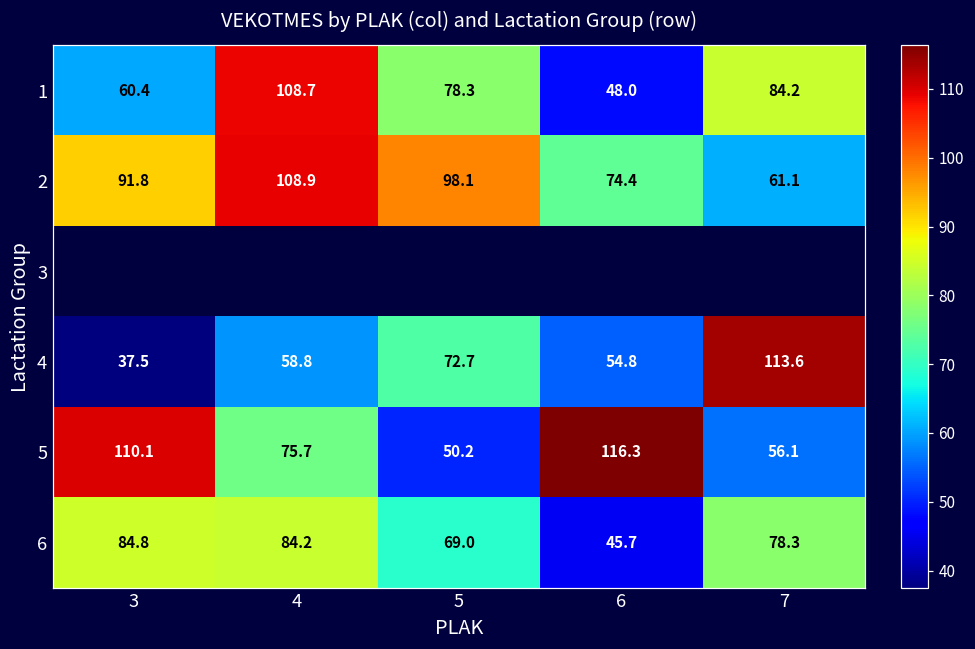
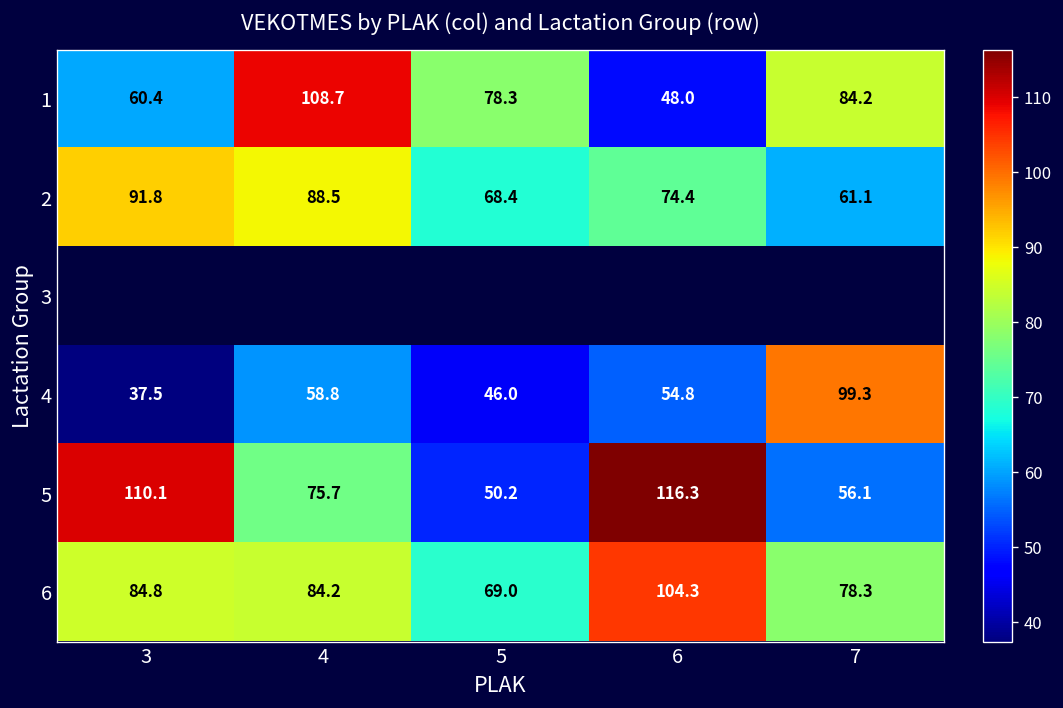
  {
    "1": {
      "3": 60.4,
      "4": 108.7,
      "5": 78.3,
      "6": 48.0,
      "7": 84.2
    },
    "2": {
      "3": 91.8,
-     "4": 108.9,
-     "5": 98.1,
+     "4": 88.5,
+     "5": 68.4,
      "6": 74.4,
      "7": 61.1
    },
    "4": {
      "3": 37.5,
      "4": 58.8,
-     "5": 72.7,
+     "5": 46.0,
      "6": 54.8,
-     "7": 113.6
+     "7": 99.3
    },
    "5": {
      "3": 110.1,
      "4": 75.7,
      "5": 50.2,
      "6": 116.3,
      "7": 56.1
    },
    "6": {
      "3": 84.8,
      "4": 84.2,
      "5": 69.0,
-     "6": 45.7,
+     "6": 104.3,
      "7": 78.3
    }
  }
